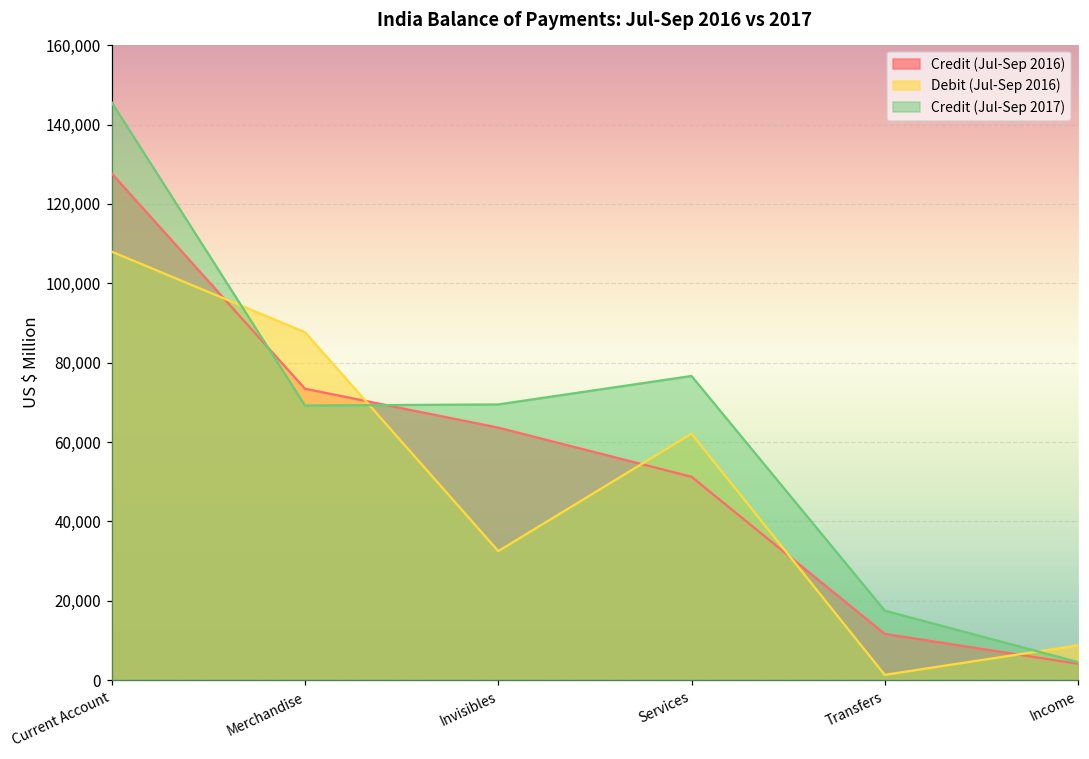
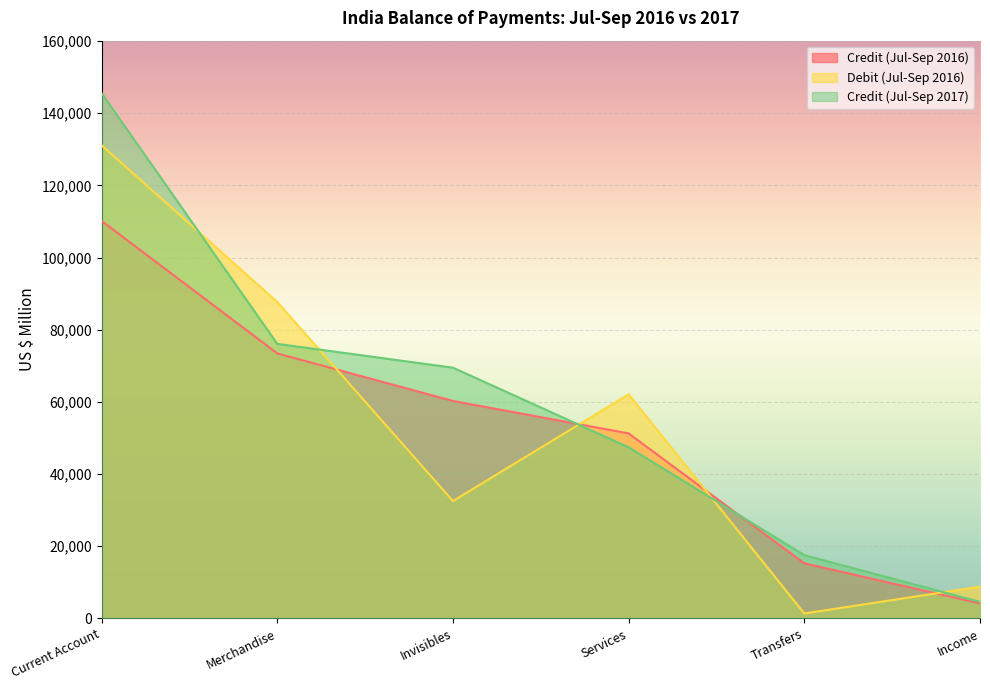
  {
    "Credit (Jul-Sep 2016)": {
-     "Current Account": "128,000",
+     "Current Account": "110,000",
      "Merchandise": "73,000",
-     "Invisibles": "64,000",
+     "Invisibles": "60,000",
      "Services": "51,000",
-     "Transfers": "12,000"
+     "Transfers": "15,000"
    },
    "Debit (Jul-Sep 2016)": {
-     "Current Account": "108,000",
+     "Current Account": "131,000",
      "Merchandise": "88,000",
      "Invisibles": "33,000",
      "Services": "62,000",
      "Transfers": "1,000",
      "Income": "9,000"
    },
    "Credit (Jul-Sep 2017)": {
      "Current Account": "146,000",
-     "Merchandise": "69,000",
+     "Merchandise": "76,000",
      "Invisibles": "69,000",
-     "Services": "77,000",
+     "Services": "47,000",
      "Transfers": "18,000"
    }
  }
